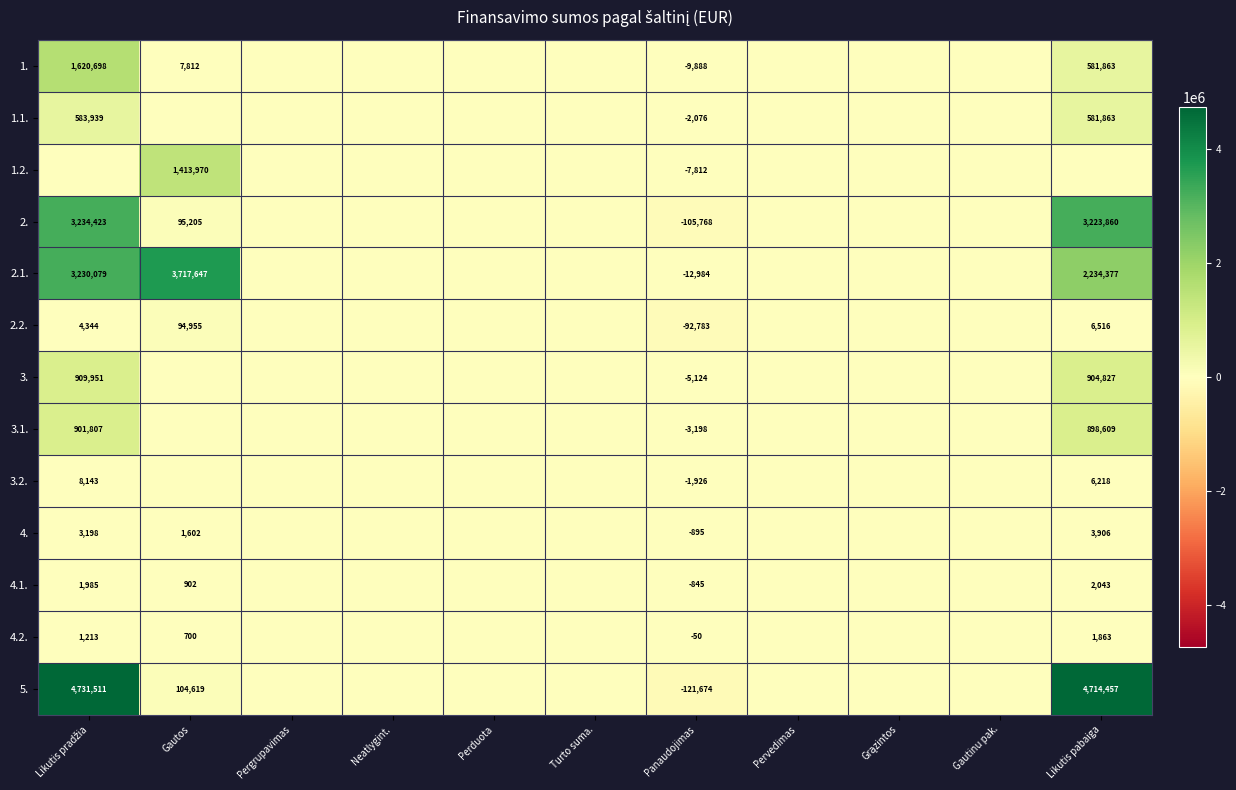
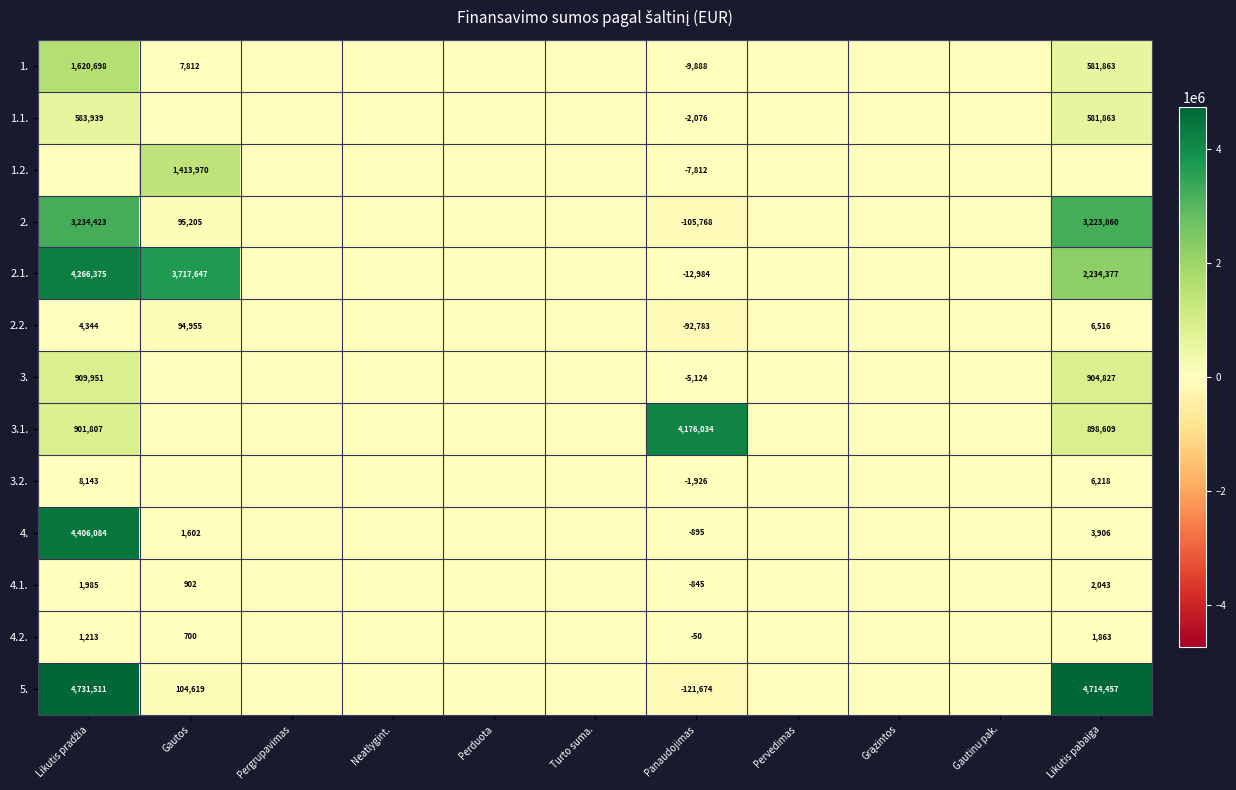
  {
    "1.": {
      "Likutis pradžia": "1,620,698",
      "Gautos": "7,812",
      "Panaudojimas": "-9,888",
      "Likutis pabaiga": "581,863"
    },
    "1.1.": {
      "Likutis pradžia": "583,939",
      "Panaudojimas": "-2,076",
      "Likutis pabaiga": "581,863"
    },
    "1.2.": {
      "Gautos": "1,413,970",
      "Panaudojimas": "-7,812"
    },
    "2.": {
      "Likutis pradžia": "3,234,423",
      "Gautos": "95,205",
      "Panaudojimas": "-105,768",
      "Likutis pabaiga": "3,223,860"
    },
    "2.1.": {
-     "Likutis pradžia": "3,230,079",
+     "Likutis pradžia": "4,266,375",
      "Gautos": "3,717,647",
      "Panaudojimas": "-12,984",
      "Likutis pabaiga": "2,234,377"
    },
    "2.2.": {
      "Likutis pradžia": "4,344",
      "Gautos": "94,955",
      "Panaudojimas": "-92,783",
      "Likutis pabaiga": "6,516"
    },
    "3.": {
      "Likutis pradžia": "909,951",
      "Panaudojimas": "-5,124",
      "Likutis pabaiga": "904,827"
    },
    "3.1.": {
      "Likutis pradžia": "901,807",
-     "Panaudojimas": "-3,198",
+     "Panaudojimas": "4,176,034",
      "Likutis pabaiga": "898,609"
    },
    "3.2.": {
      "Likutis pradžia": "8,143",
      "Panaudojimas": "-1,926",
      "Likutis pabaiga": "6,218"
    },
    "4.": {
-     "Likutis pradžia": "3,198",
+     "Likutis pradžia": "4,406,084",
      "Gautos": "1,602",
      "Panaudojimas": "-895",
      "Likutis pabaiga": "3,906"
    },
    "4.1.": {
      "Likutis pradžia": "1,985",
      "Gautos": "902",
      "Panaudojimas": "-845",
      "Likutis pabaiga": "2,043"
    },
    "4.2.": {
      "Likutis pradžia": "1,213",
      "Gautos": "700",
      "Panaudojimas": "-50",
      "Likutis pabaiga": "1,863"
    },
    "5.": {
      "Likutis pradžia": "4,731,511",
      "Gautos": "104,619",
      "Panaudojimas": "-121,674",
      "Likutis pabaiga": "4,714,457"
    }
  }
